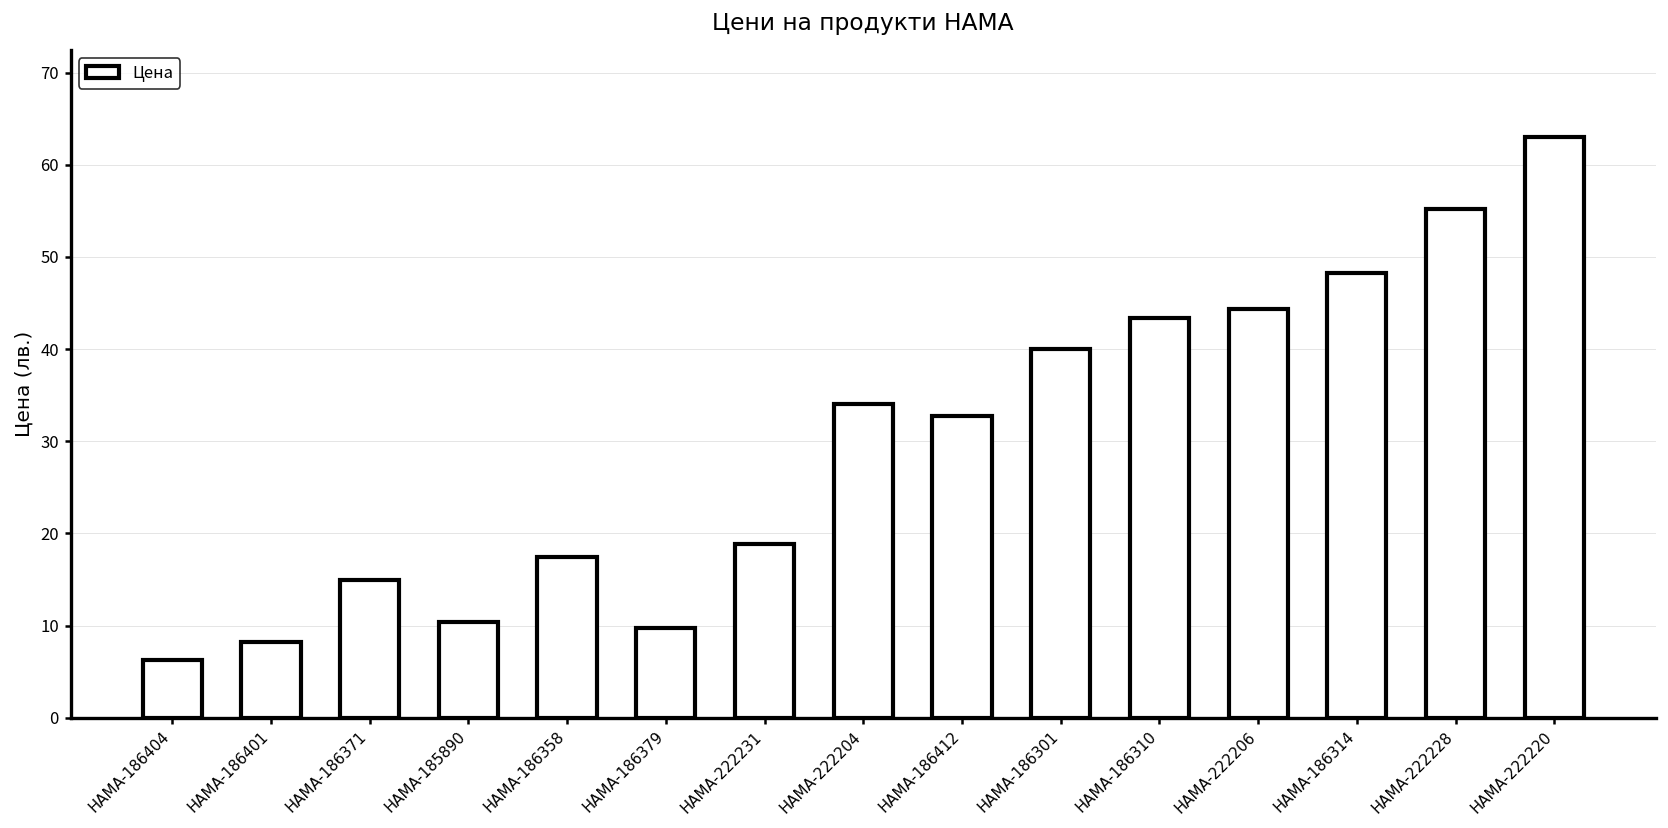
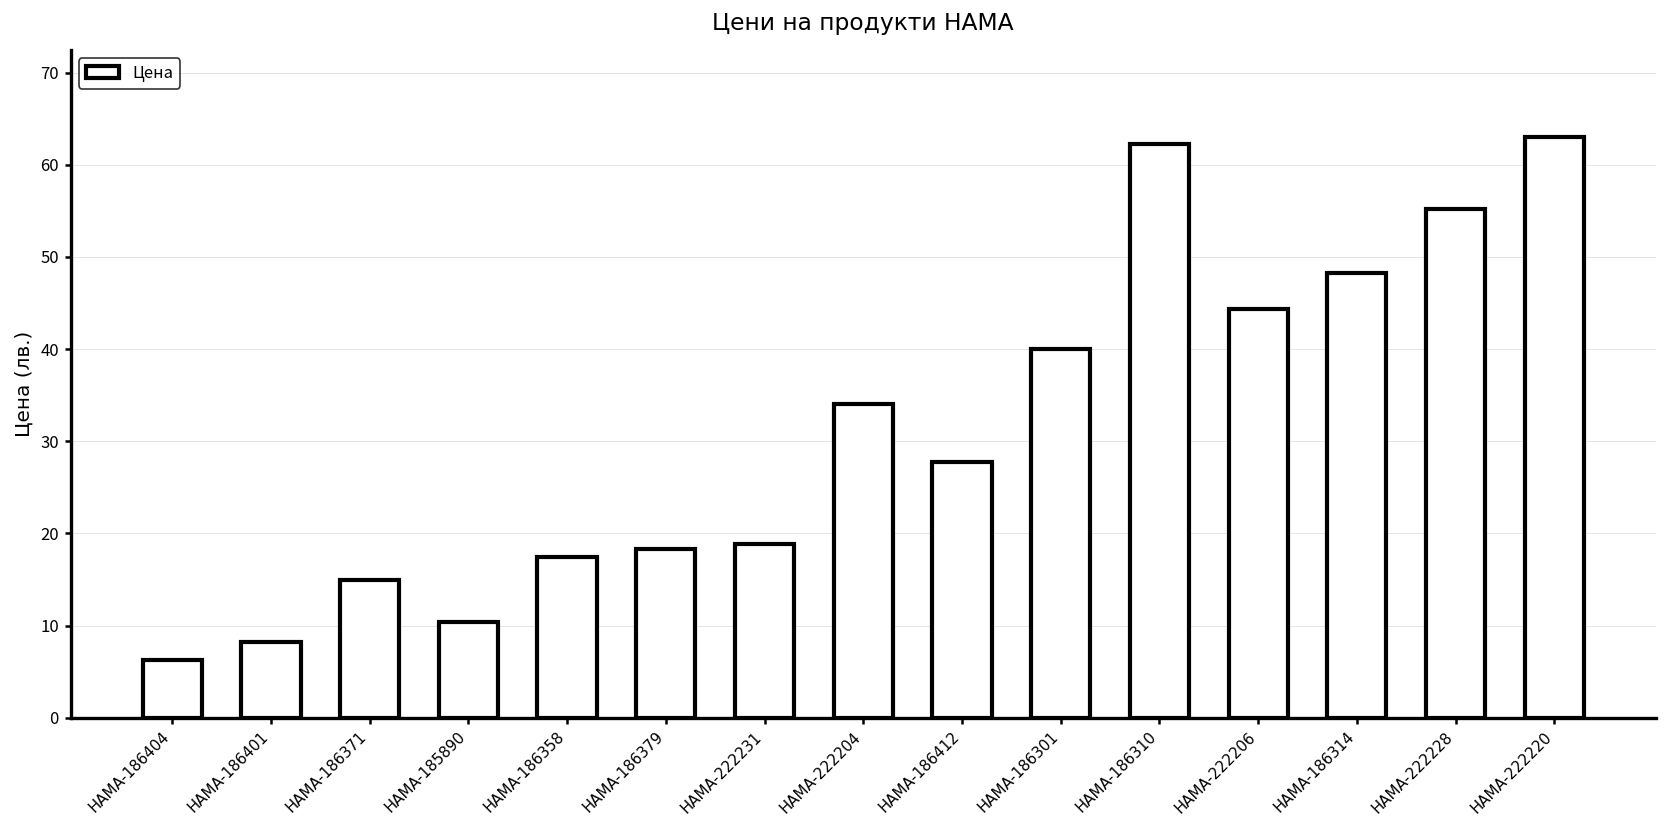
  {
    "HAMA-186404": 6,
    "HAMA-186401": 8,
    "HAMA-186371": 15,
    "HAMA-185890": 10,
    "HAMA-186358": 17,
-   "HAMA-186379": 10,
+   "HAMA-186379": 18,
    "HAMA-222231": 19,
    "HAMA-222204": 34,
-   "HAMA-186412": 33,
+   "HAMA-186412": 28,
    "HAMA-186301": 40,
-   "HAMA-186310": 43,
+   "HAMA-186310": 62,
    "HAMA-222206": 44,
    "HAMA-186314": 48,
    "HAMA-222228": 55,
    "HAMA-222220": 63
  }
